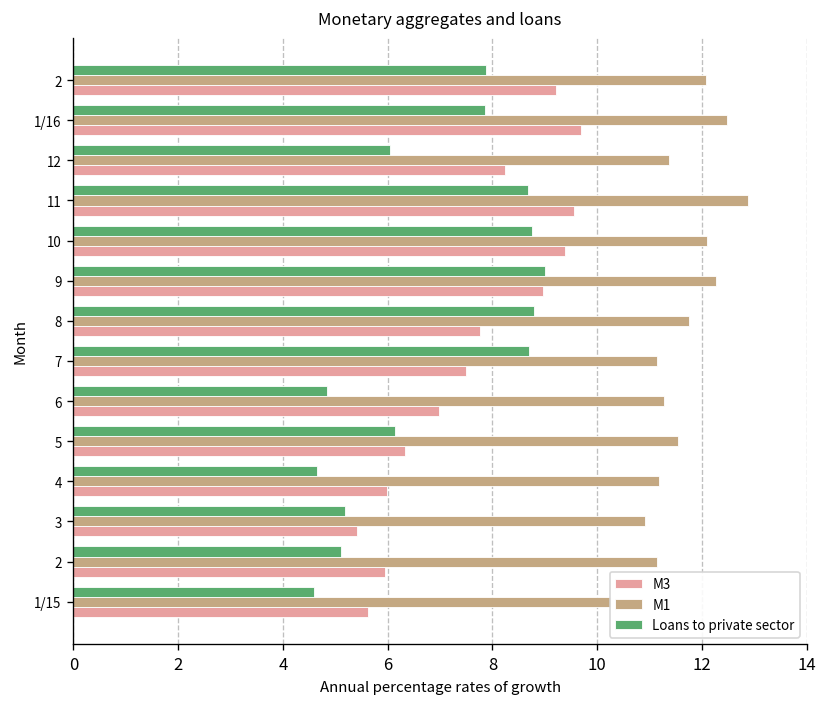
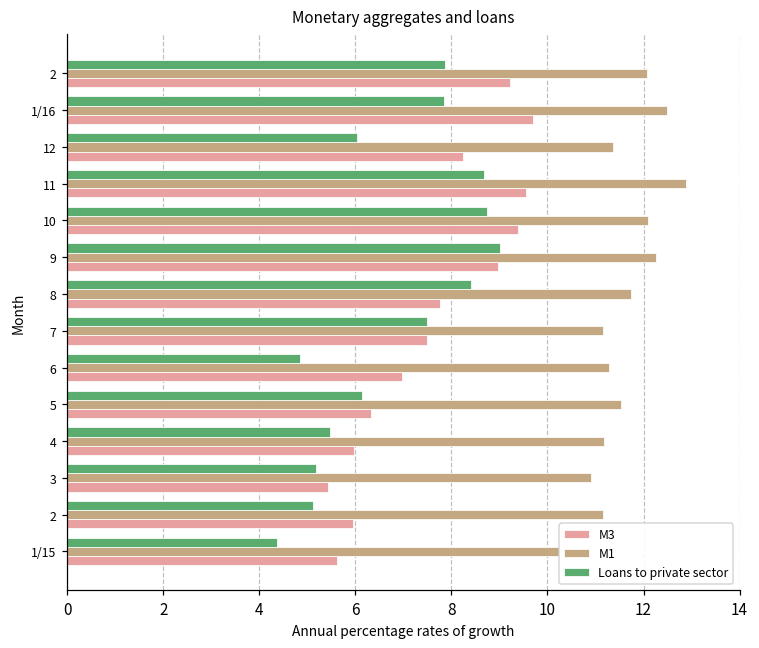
  {
    "Loans to private sector": {
      "1/16": 7.9,
      "12": 6.0,
      "11": 8.7,
      "10": 8.8,
      "9": 9.0,
-     "8": 8.8,
-     "7": 8.7,
+     "8": 8.4,
+     "7": 7.5,
      "6": 4.9,
      "5": 6.1,
-     "4": 4.7,
+     "4": 5.5,
      "3": 5.2,
-     "1/15": 4.6
+     "1/15": 4.4
    }
  }
